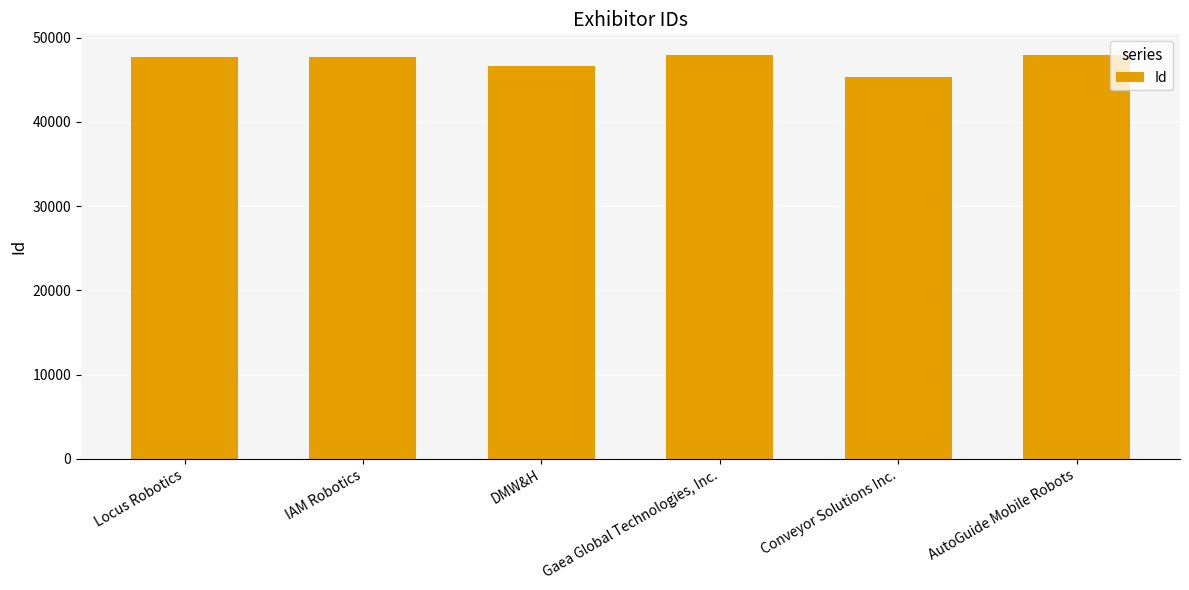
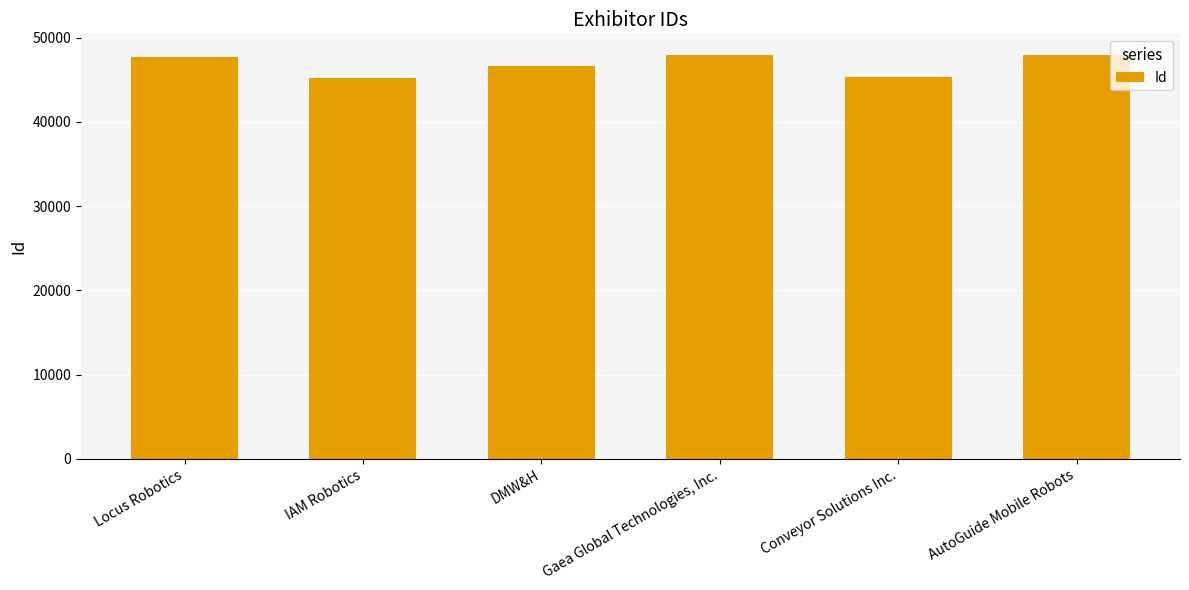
  {
    "Locus Robotics": 48000,
-   "IAM Robotics": 48000,
+   "IAM Robotics": 45000,
    "DMW&H": 47000,
    "Gaea Global Technologies, Inc.": 48000,
    "Conveyor Solutions Inc.": 45000,
    "AutoGuide Mobile Robots": 48000
  }
